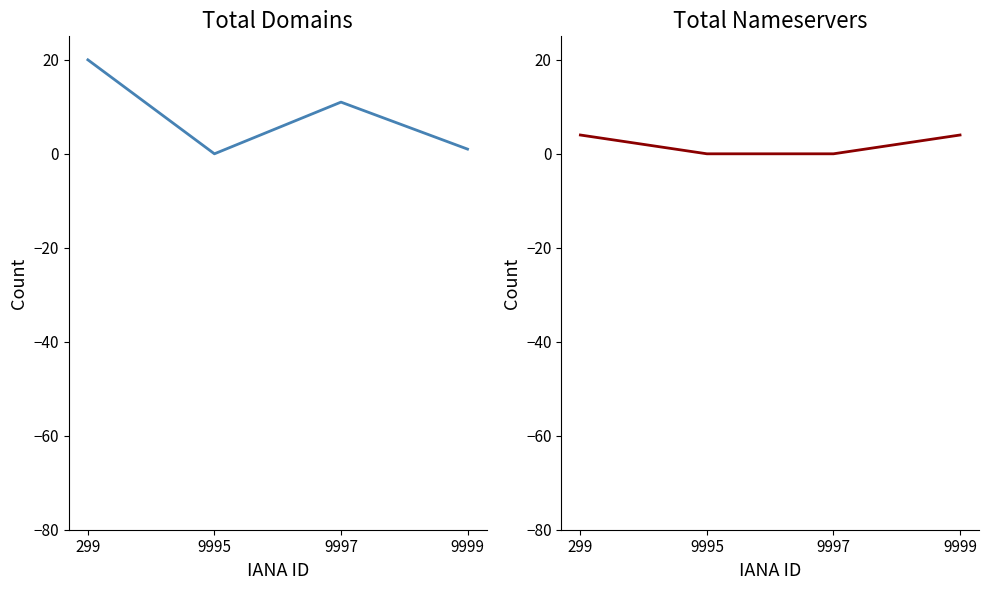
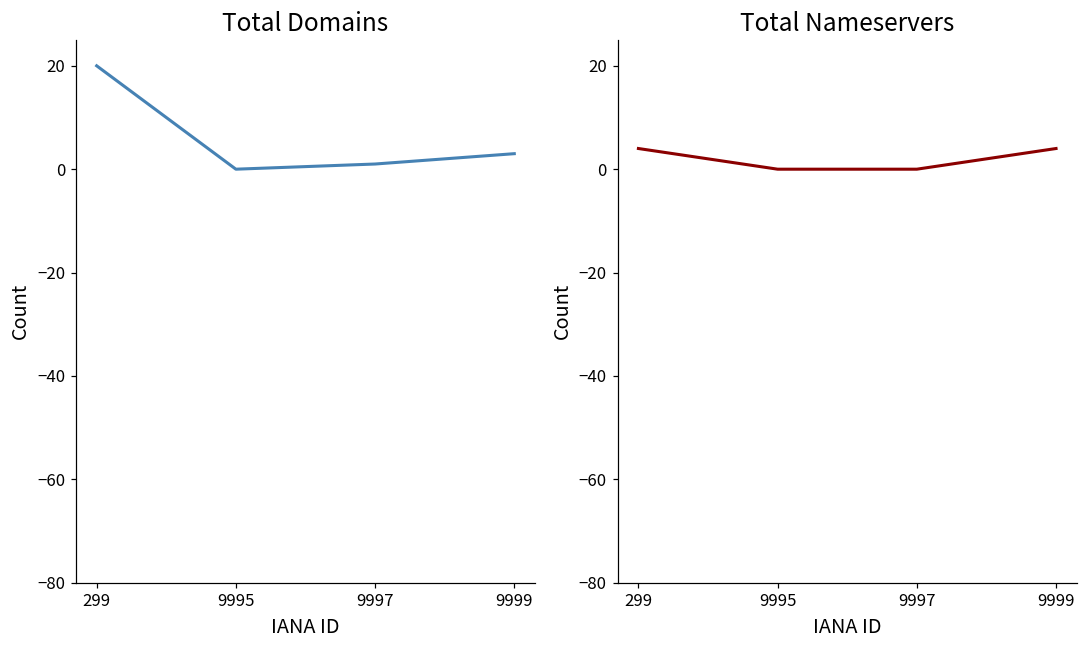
  {
    "Total Domains": {
      "299": 20,
      "9995": 0,
-     "9997": 11,
-     "9999": 1
+     "9997": 1,
+     "9999": 3
    },
    "Total Nameservers": {
      "299": 4,
      "9995": 0,
      "9997": 0,
      "9999": 4
    }
  }
